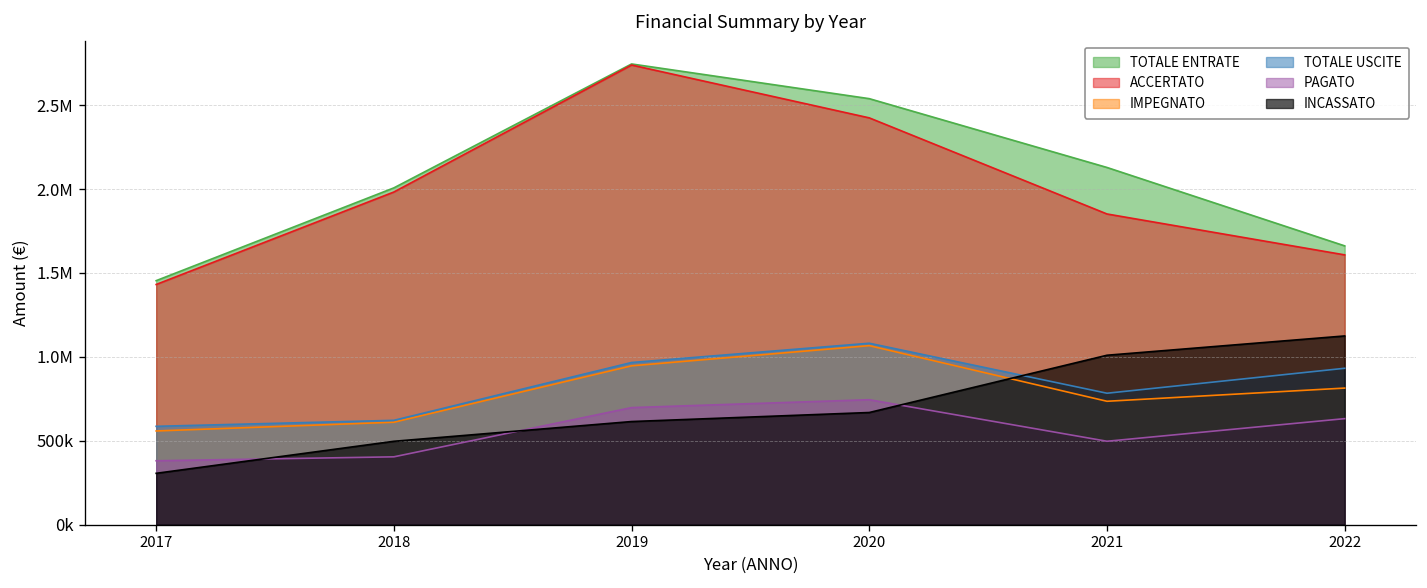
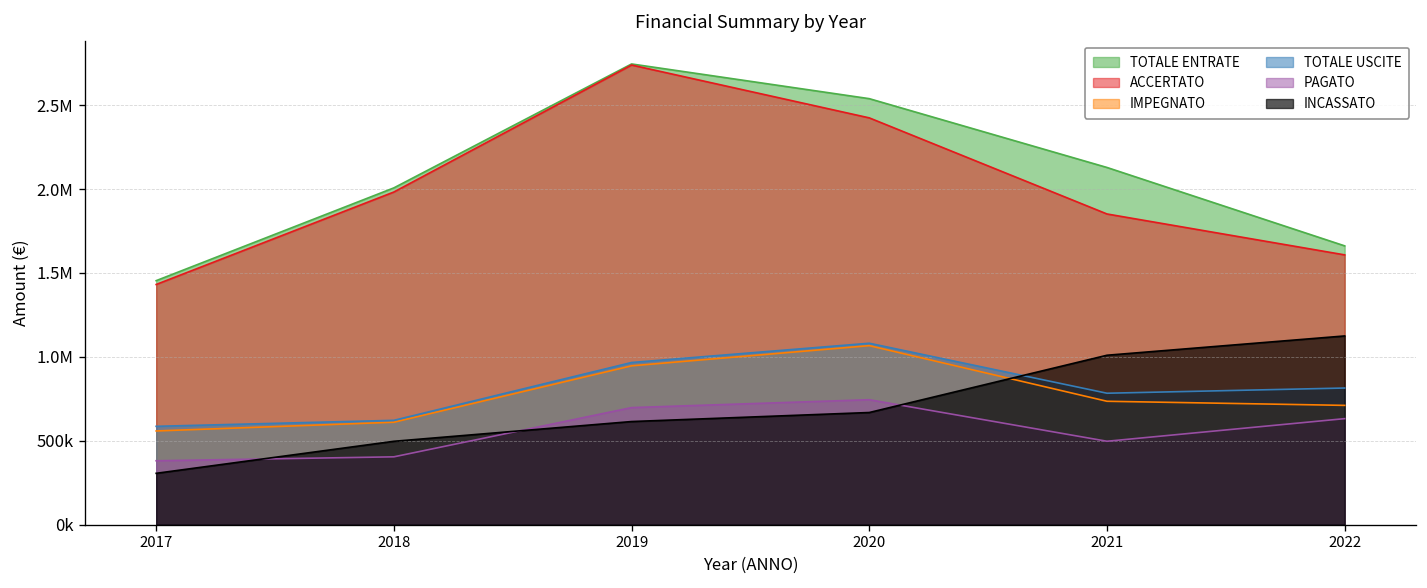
  {
    "TOTALE ENTRATE": {
      "2017": 1450000,
      "2018": 2010000,
      "2020": 2540000,
      "2021": 2130000,
      "2022": 1660000
    },
    "ACCERTATO": {
      "2017": 1430000,
      "2018": 1980000,
      "2020": 2420000,
      "2021": 1850000,
      "2022": 1610000
    },
    "IMPEGNATO": {
      "2017": 560000,
      "2019": 950000,
      "2021": 740000,
-     "2022": 810000
+     "2022": 710000
    },
    "TOTALE USCITE": {
      "2017": 590000,
      "2019": 970000,
      "2021": 780000,
-     "2022": 930000
+     "2022": 810000
    },
    "PAGATO": {
      "2017": 380000,
      "2018": 400000,
      "2019": 700000,
      "2020": 740000,
      "2021": 500000,
      "2022": 630000
    },
    "INCASSATO": {
      "2017": 310000,
      "2018": 500000,
      "2019": 610000,
      "2020": 670000,
      "2021": 1010000,
      "2022": 1120000
    }
  }
